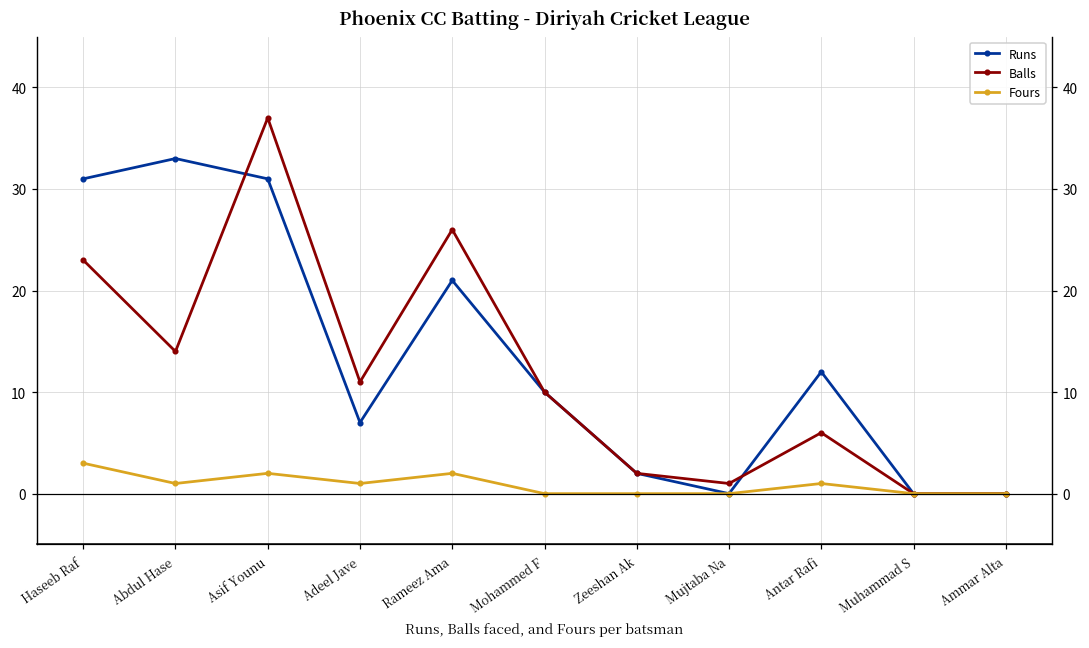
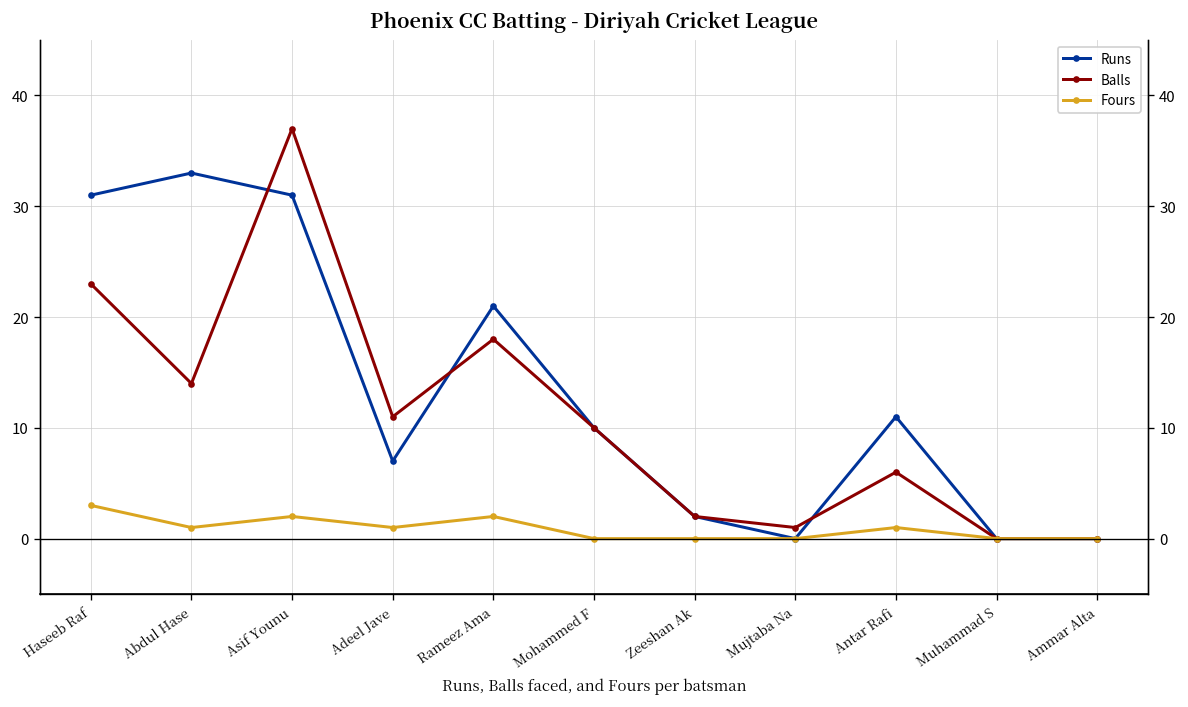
  {
    "Runs": {
      "Haseeb Raf": 31,
      "Abdul Hase": 33,
      "Asif Younu": 31,
      "Adeel Jave": 7,
      "Rameez Ama": 21,
-     "Antar Rafi": 12
+     "Antar Rafi": 11
    },
    "Balls": {
      "Haseeb Raf": 23,
      "Abdul Hase": 14,
      "Asif Younu": 37,
      "Adeel Jave": 11,
-     "Rameez Ama": 26,
+     "Rameez Ama": 18,
      "Mujtaba Na": 1,
      "Antar Rafi": 6
    },
    "Fours": {
      "Haseeb Raf": 3,
      "Abdul Hase": 1,
      "Asif Younu": 2,
      "Adeel Jave": 1,
      "Rameez Ama": 2,
      "Mohammed F": 0,
      "Zeeshan Ak": 0,
      "Antar Rafi": 1
    }
  }
